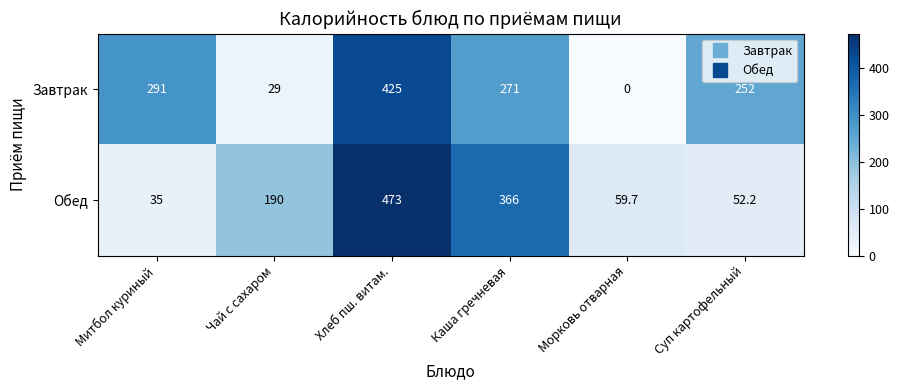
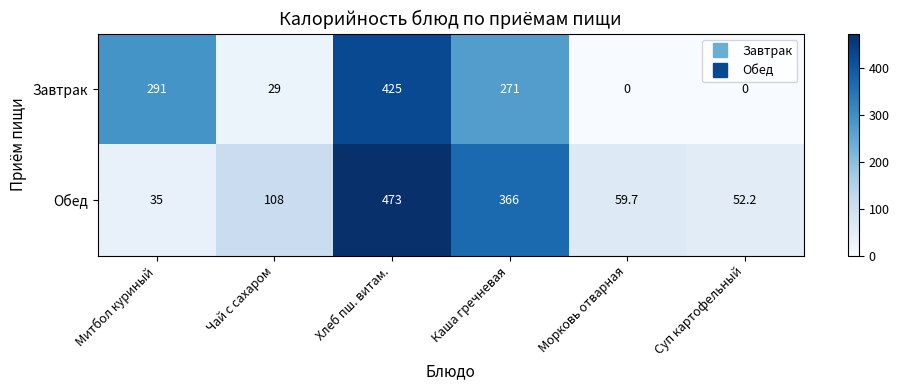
  {
    "Завтрак": {
      "Митбол куриный": 291,
      "Чай с сахаром": 29,
      "Хлеб пш. витам.": 425,
      "Каша гречневая": 271,
      "Морковь отварная": 0,
-     "Суп картофельный": 252
+     "Суп картофельный": 0
    },
    "Обед": {
      "Митбол куриный": 35,
-     "Чай с сахаром": 190,
+     "Чай с сахаром": 108,
      "Хлеб пш. витам.": 473,
      "Каша гречневая": 366,
      "Морковь отварная": 59.7,
      "Суп картофельный": 52.2
    }
  }
